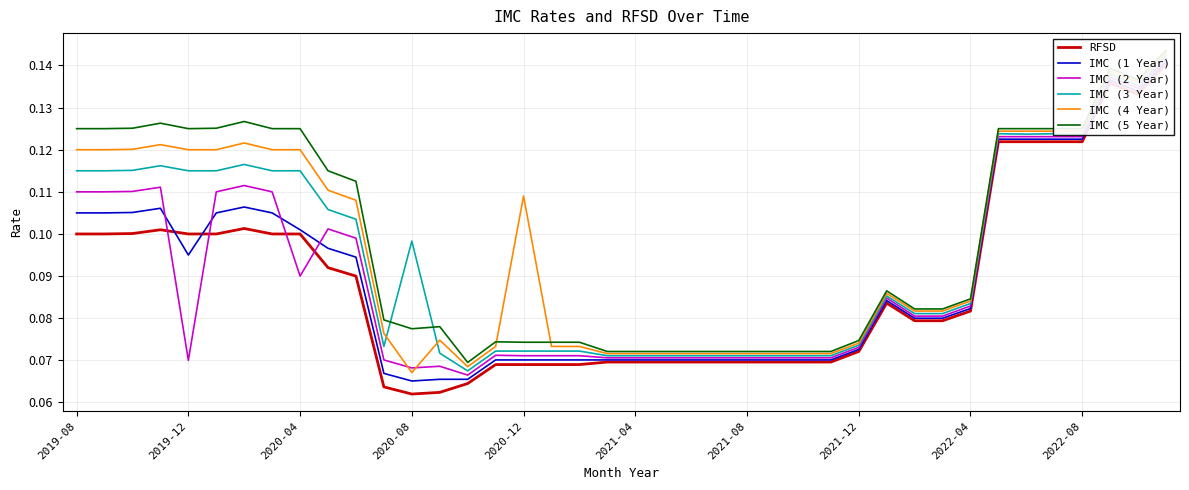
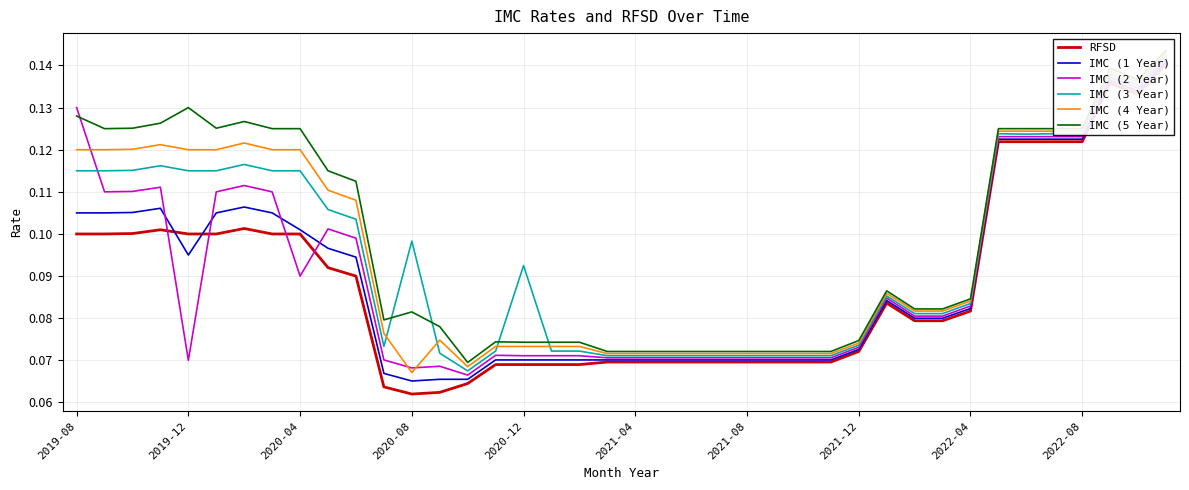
  {
    "RFSD": {
      "2019-08": 0.100,
      "2019-12": 0.100,
      "2020-04": 0.100,
      "2020-08": 0.062,
      "2020-12": 0.069,
      "2022-04": 0.082
    },
    "IMC (1 Year)": {
      "2019-08": 0.105,
      "2019-12": 0.095,
      "2020-04": 0.101,
      "2020-08": 0.065,
      "2020-12": 0.070
    },
    "IMC (2 Year)": {
-     "2019-08": 0.11,
+     "2019-08": 0.13,
      "2019-12": 0.07,
      "2020-04": 0.09,
      "2020-08": 0.068,
      "2020-12": 0.071
    },
    "IMC (3 Year)": {
      "2019-08": 0.115,
      "2019-12": 0.115,
      "2020-04": 0.115,
      "2020-08": 0.098,
-     "2020-12": 0.072
+     "2020-12": 0.093
    },
    "IMC (4 Year)": {
      "2019-08": 0.120,
      "2019-12": 0.120,
      "2020-04": 0.120,
      "2020-08": 0.067,
-     "2020-12": 0.109
+     "2020-12": 0.073
    },
    "IMC (5 Year)": {
-     "2019-08": 0.125,
-     "2019-12": 0.125,
+     "2019-08": 0.128,
+     "2019-12": 0.130,
      "2020-04": 0.125,
-     "2020-08": 0.078,
+     "2020-08": 0.082,
      "2020-12": 0.074
    }
  }
